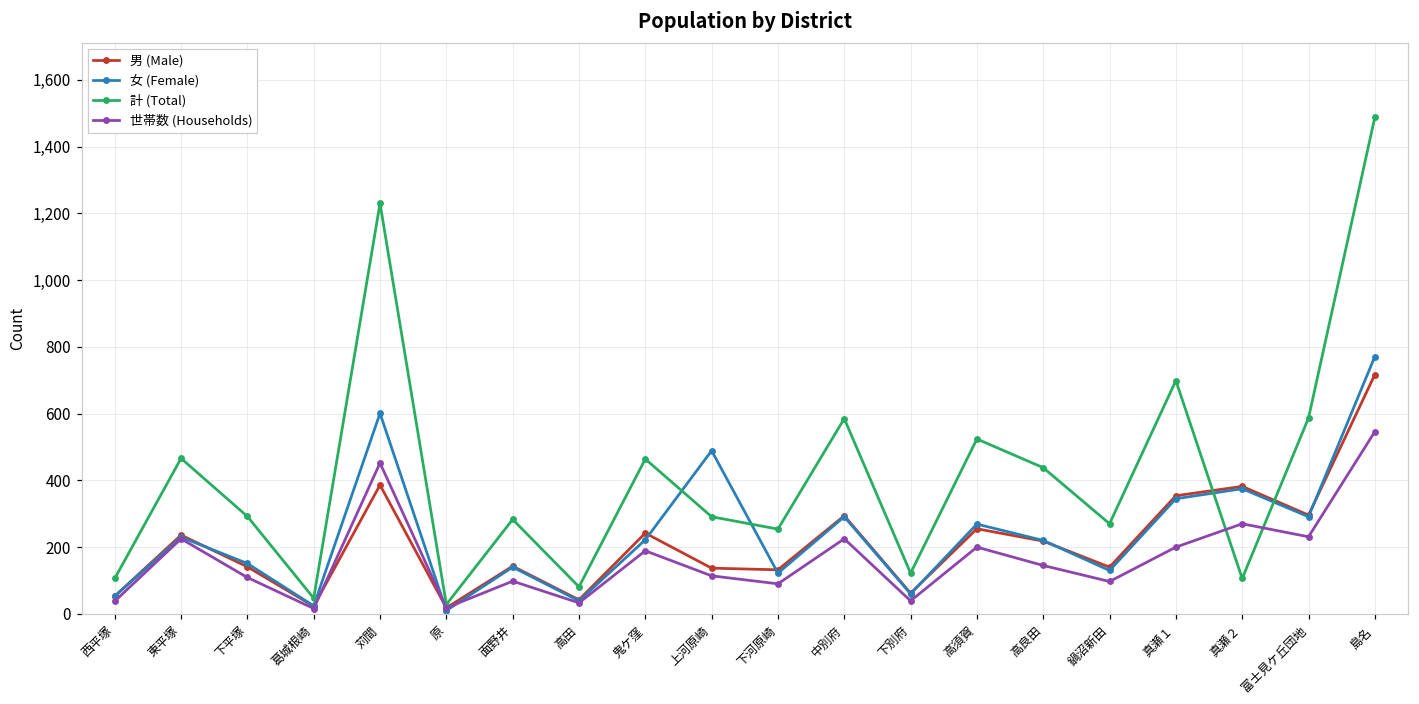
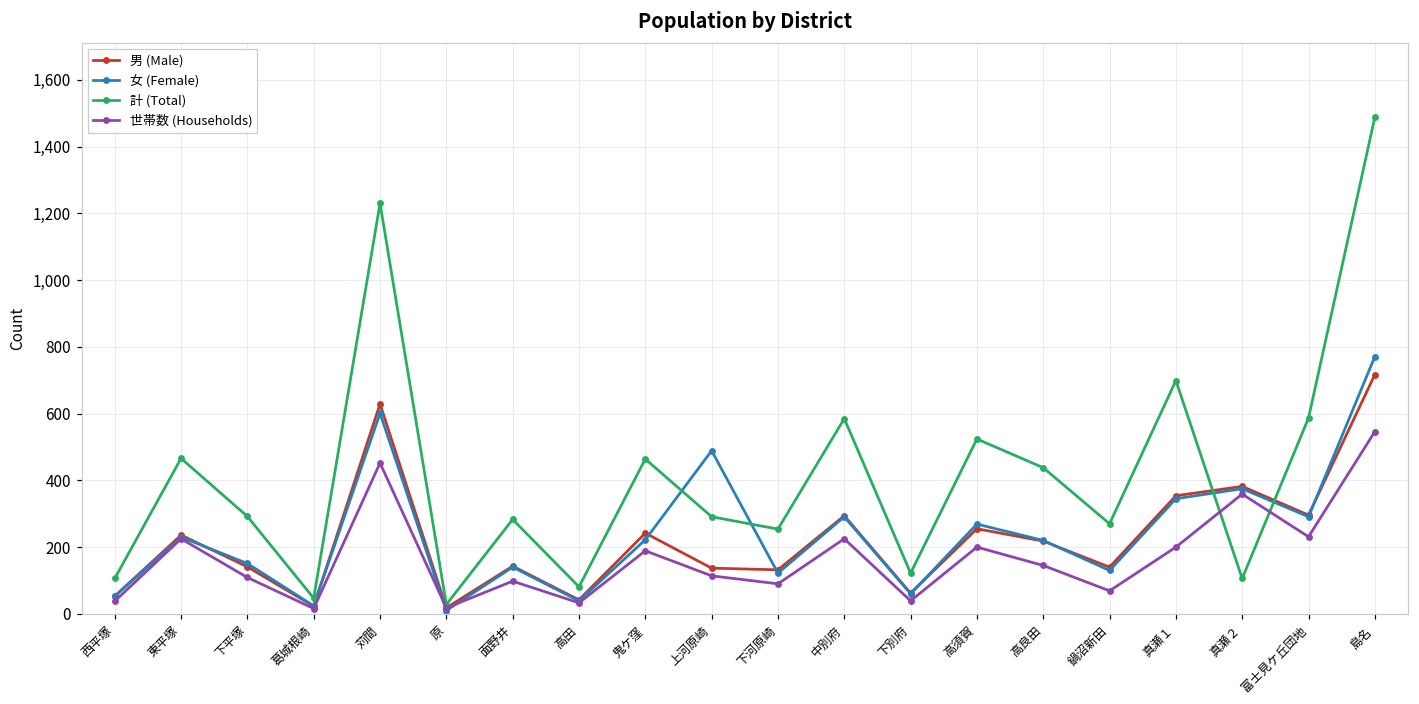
  {
    "男 (Male)": {
      "下平塚": "140",
-     "苅間": "390",
+     "苅間": "630",
      "鬼ケ窪": "240",
      "上河原崎": "140",
      "下河原崎": "130",
      "高須賀": "260",
      "鍋沼新田": "140",
      "真瀬１": "350",
      "島名": "720"
    },
    "女 (Female)": {
      "下平塚": "150",
      "苅間": "600",
      "鬼ケ窪": "220",
      "上河原崎": "490",
      "下河原崎": "120",
      "高須賀": "270",
      "鍋沼新田": "130",
      "真瀬１": "350",
      "島名": "770"
    },
    "計 (Total)": {
      "西平塚": "110",
      "東平塚": "470",
      "下平塚": "290",
      "葛城根崎": "50",
      "苅間": "1,230",
      "原": "30",
      "面野井": "280",
      "高田": "80",
      "鬼ケ窪": "460",
      "上河原崎": "290",
      "下河原崎": "250",
      "中別府": "590",
      "下別府": "120",
      "高須賀": "520",
      "高良田": "440",
      "鍋沼新田": "270",
      "真瀬１": "700",
      "真瀬２": "110",
      "富士見ケ丘団地": "590",
      "島名": "1,490"
    },
    "世帯数 (Households)": {
      "西平塚": "40",
      "下平塚": "110",
      "苅間": "450",
      "面野井": "100",
      "鬼ケ窪": "190",
      "上河原崎": "110",
      "下河原崎": "90",
      "中別府": "230",
      "下別府": "40",
      "高須賀": "200",
      "高良田": "150",
-     "鍋沼新田": "100",
+     "鍋沼新田": "70",
      "真瀬１": "200",
-     "真瀬２": "270",
+     "真瀬２": "360",
      "富士見ケ丘団地": "230",
      "島名": "550"
    }
  }
